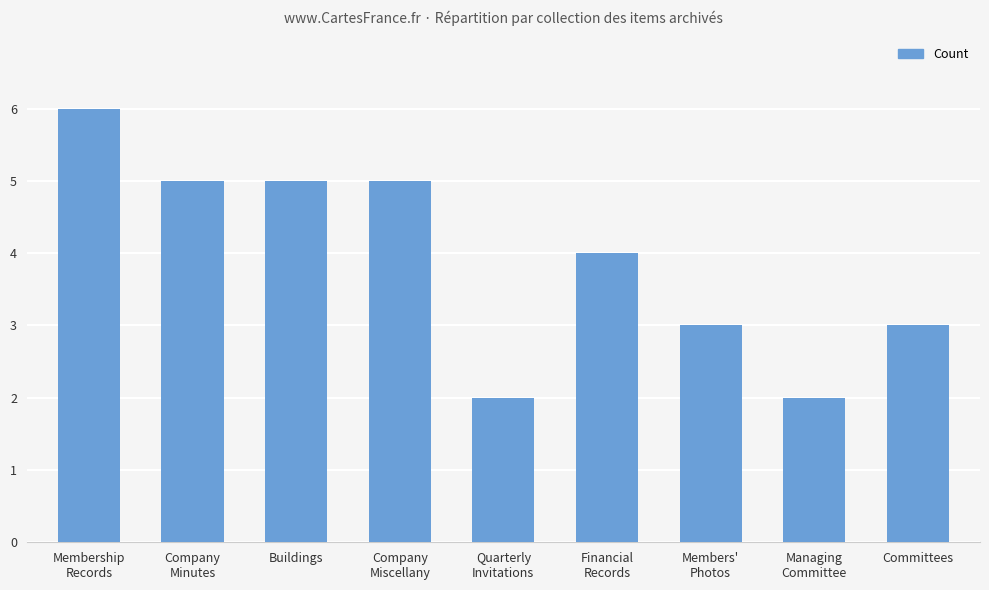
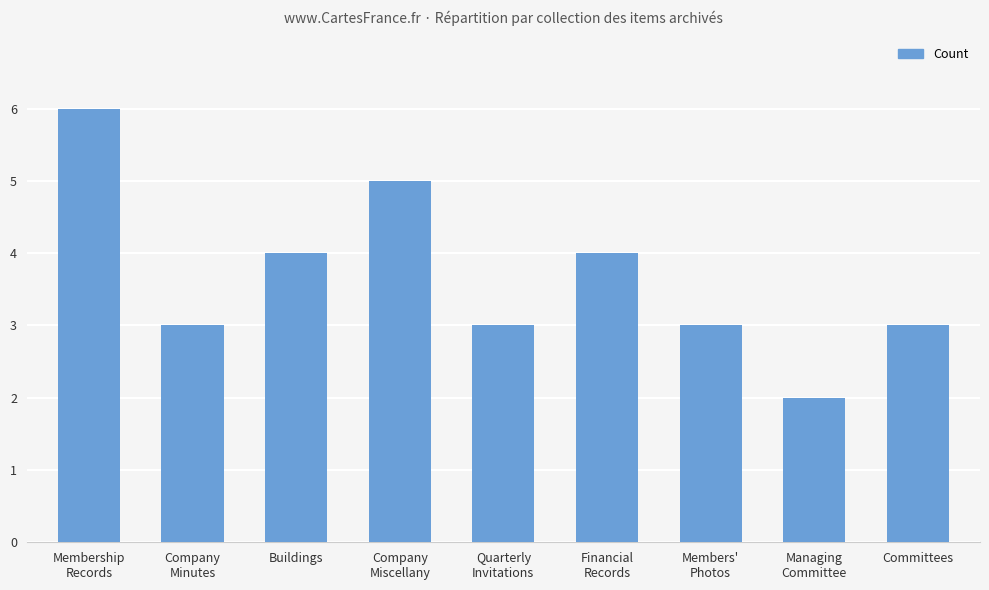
  {
    "Membership Records": 6,
-   "Company Minutes": 5,
-   "Buildings": 5,
+   "Company Minutes": 3,
+   "Buildings": 4,
    "Company Miscellany": 5,
-   "Quarterly Invitations": 2,
+   "Quarterly Invitations": 3,
    "Financial Records": 4,
    "Members' Photos": 3,
    "Managing Committee": 2,
    "Committees": 3
  }
